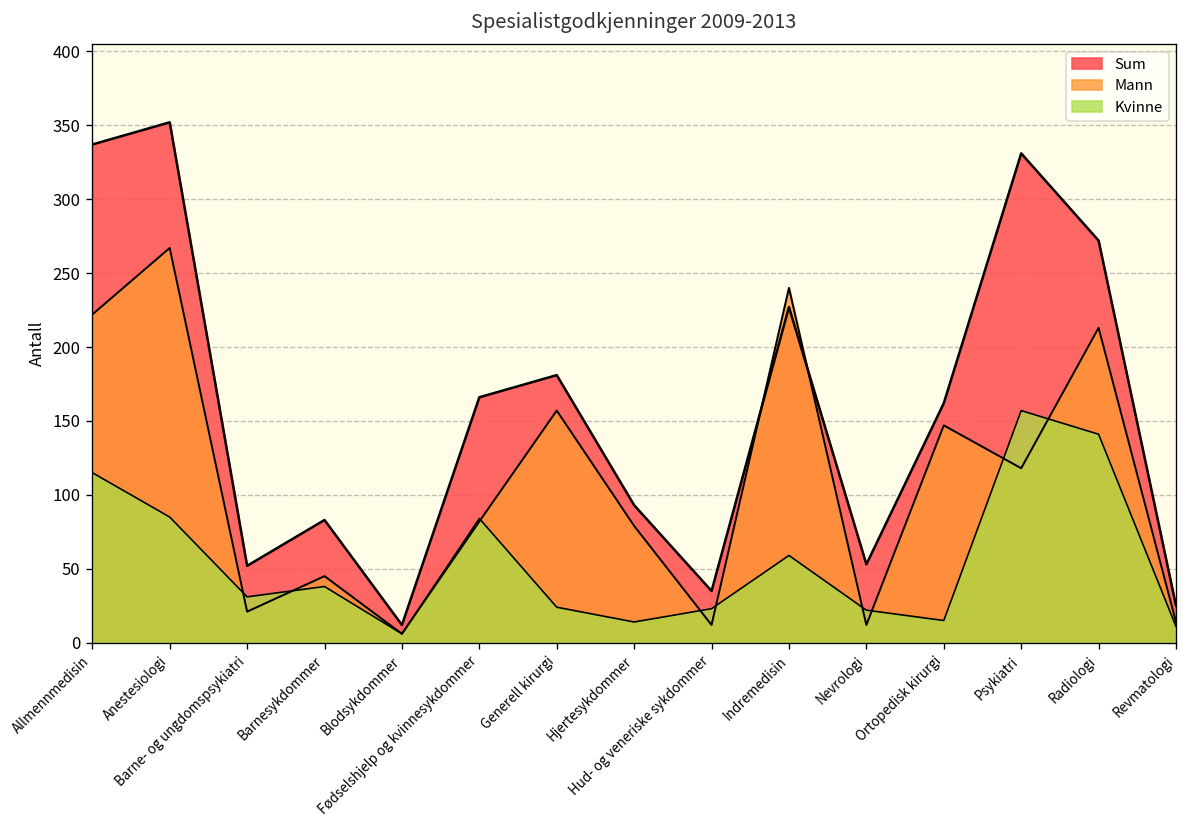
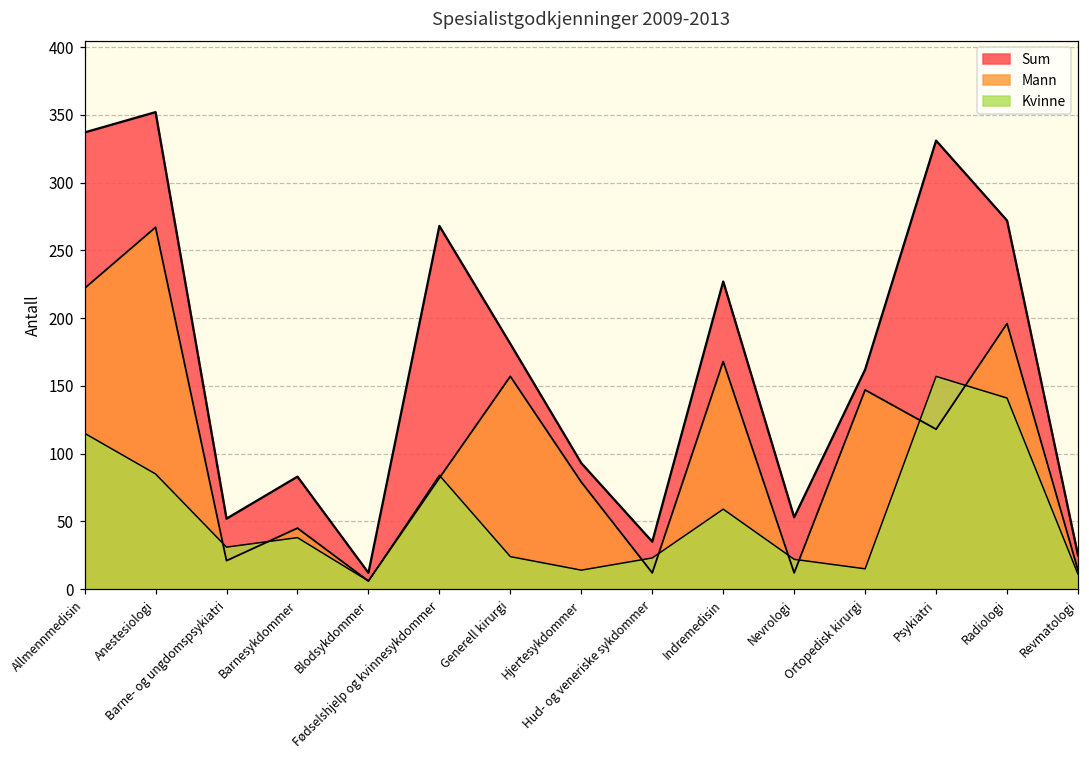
  {
    "Sum": {
      "Allmennmedisin": 337,
      "Anestesiologi": 352,
      "Barne- og ungdomspsykiatri": 52,
      "Barnesykdommer": 83,
      "Blodsykdommer": 12,
-     "Fødselshjelp og kvinnesykdommer": 166,
+     "Fødselshjelp og kvinnesykdommer": 268,
      "Generell kirurgi": 181,
      "Hjertesykdommer": 93,
      "Hud- og veneriske sykdommer": 35,
      "Indremedisin": 227,
      "Nevrologi": 53,
      "Ortopedisk kirurgi": 162,
      "Psykiatri": 331,
      "Radiologi": 272,
      "Revmatologi": 25
    },
    "Mann": {
      "Allmennmedisin": 222,
      "Anestesiologi": 267,
      "Barne- og ungdomspsykiatri": 21,
      "Barnesykdommer": 45,
      "Generell kirurgi": 157,
      "Hjertesykdommer": 79,
      "Hud- og veneriske sykdommer": 12,
-     "Indremedisin": 240,
+     "Indremedisin": 168,
      "Nevrologi": 12,
      "Ortopedisk kirurgi": 147,
      "Psykiatri": 118,
-     "Radiologi": 213,
+     "Radiologi": 196,
      "Revmatologi": 14
    },
    "Kvinne": {
      "Allmennmedisin": 115,
      "Anestesiologi": 85,
      "Barne- og ungdomspsykiatri": 31,
      "Barnesykdommer": 38,
      "Generell kirurgi": 24,
      "Hjertesykdommer": 14,
      "Hud- og veneriske sykdommer": 23,
      "Indremedisin": 59,
      "Nevrologi": 22,
      "Ortopedisk kirurgi": 15,
      "Psykiatri": 157,
      "Radiologi": 141,
      "Revmatologi": 11
    }
  }
